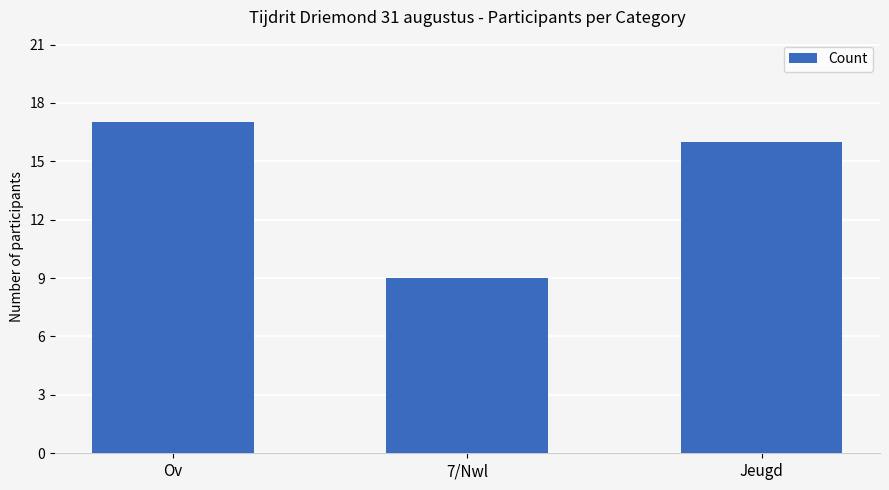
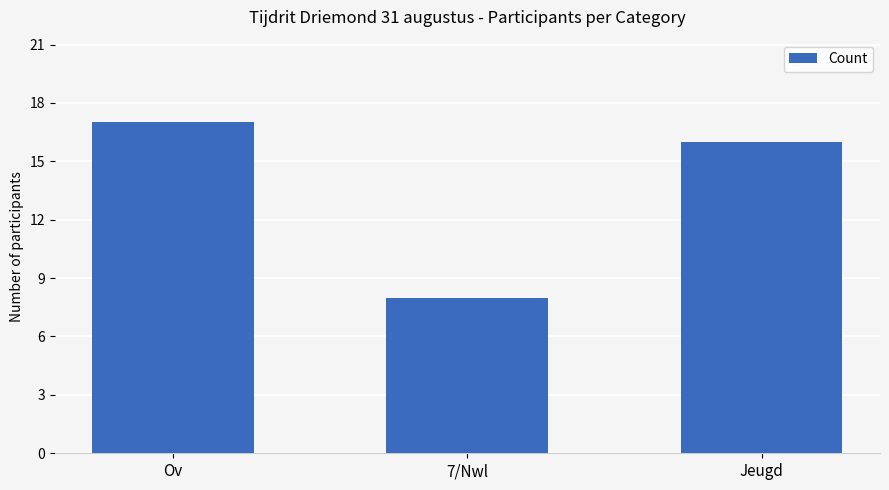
  {
    "Ov": 17,
-   "7/Nwl": 9,
+   "7/Nwl": 8,
    "Jeugd": 16
  }
